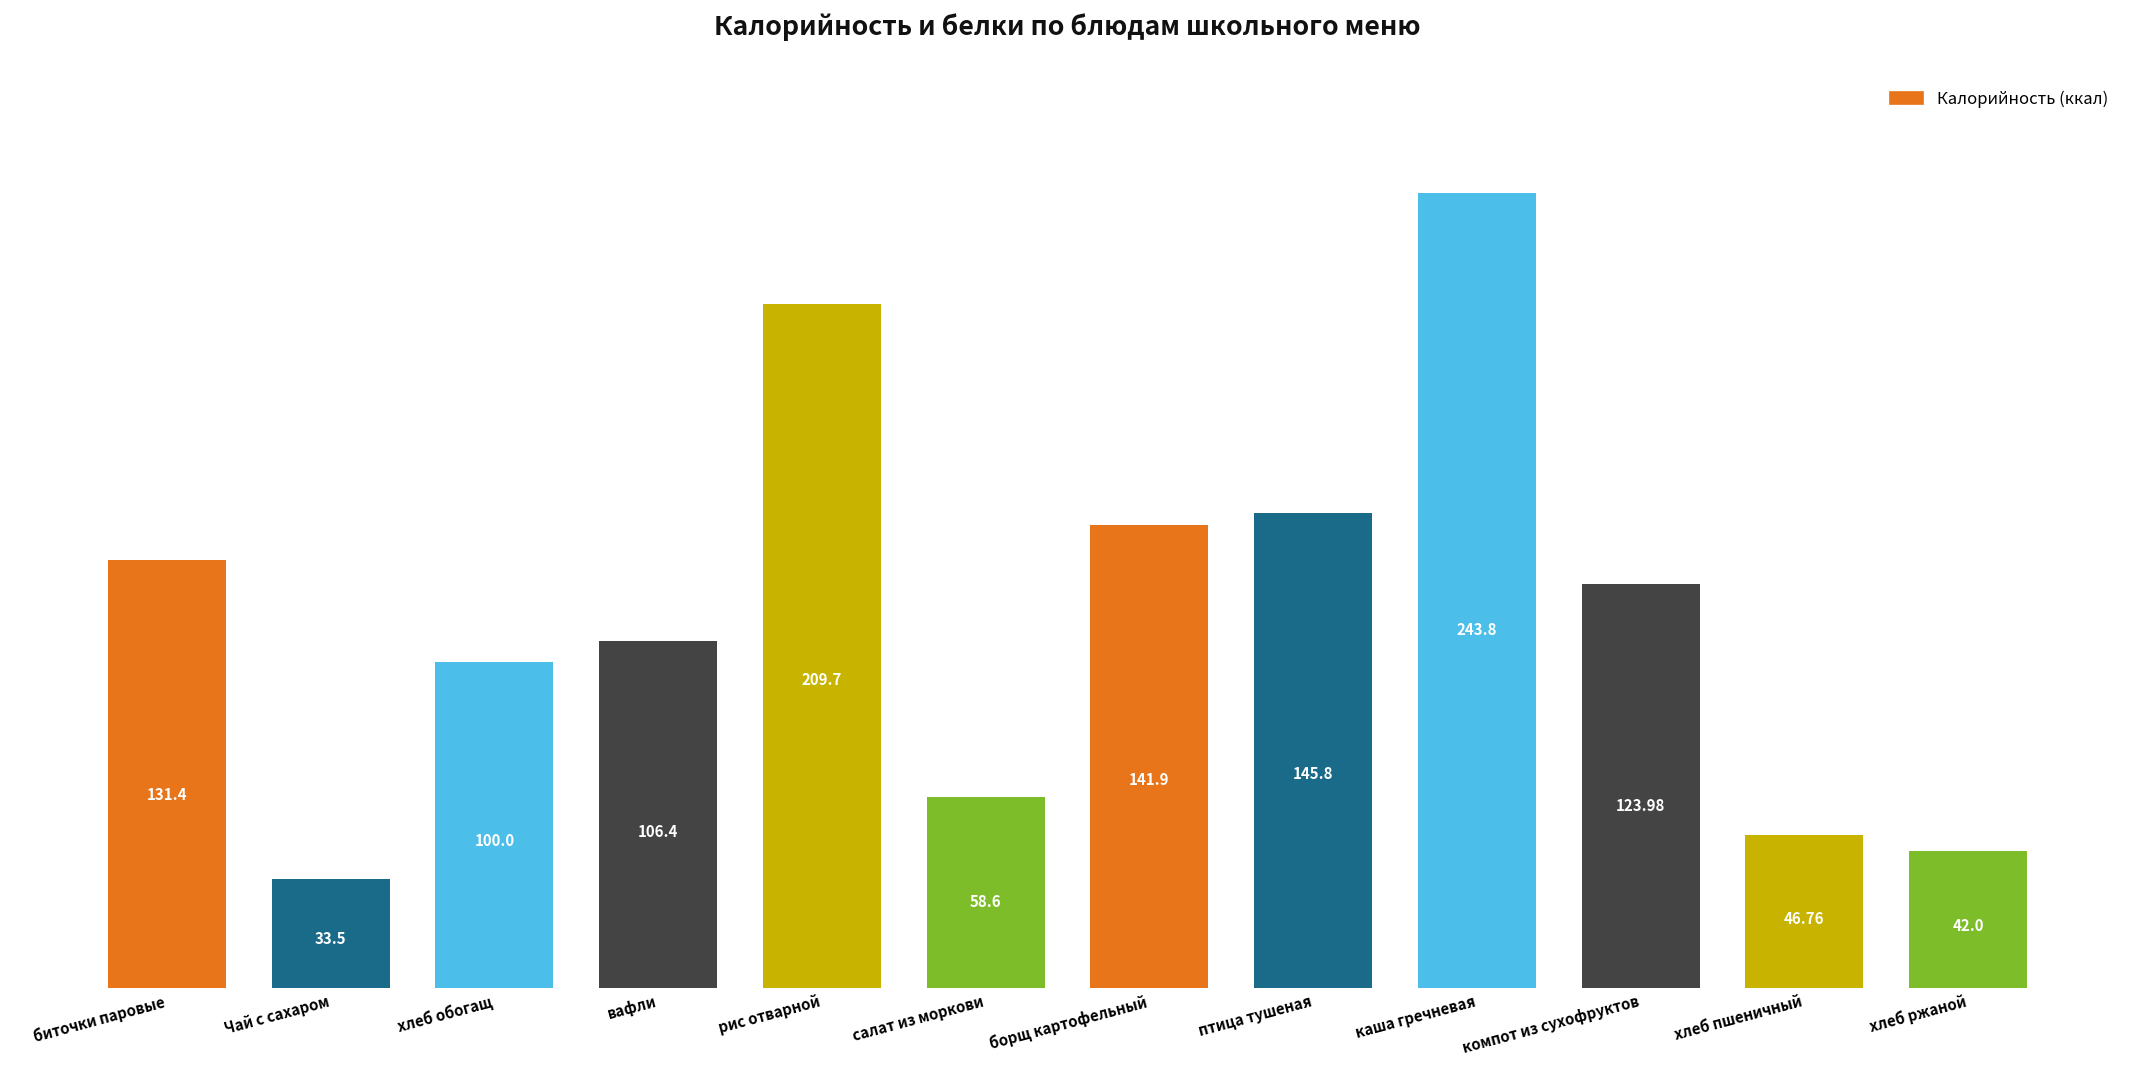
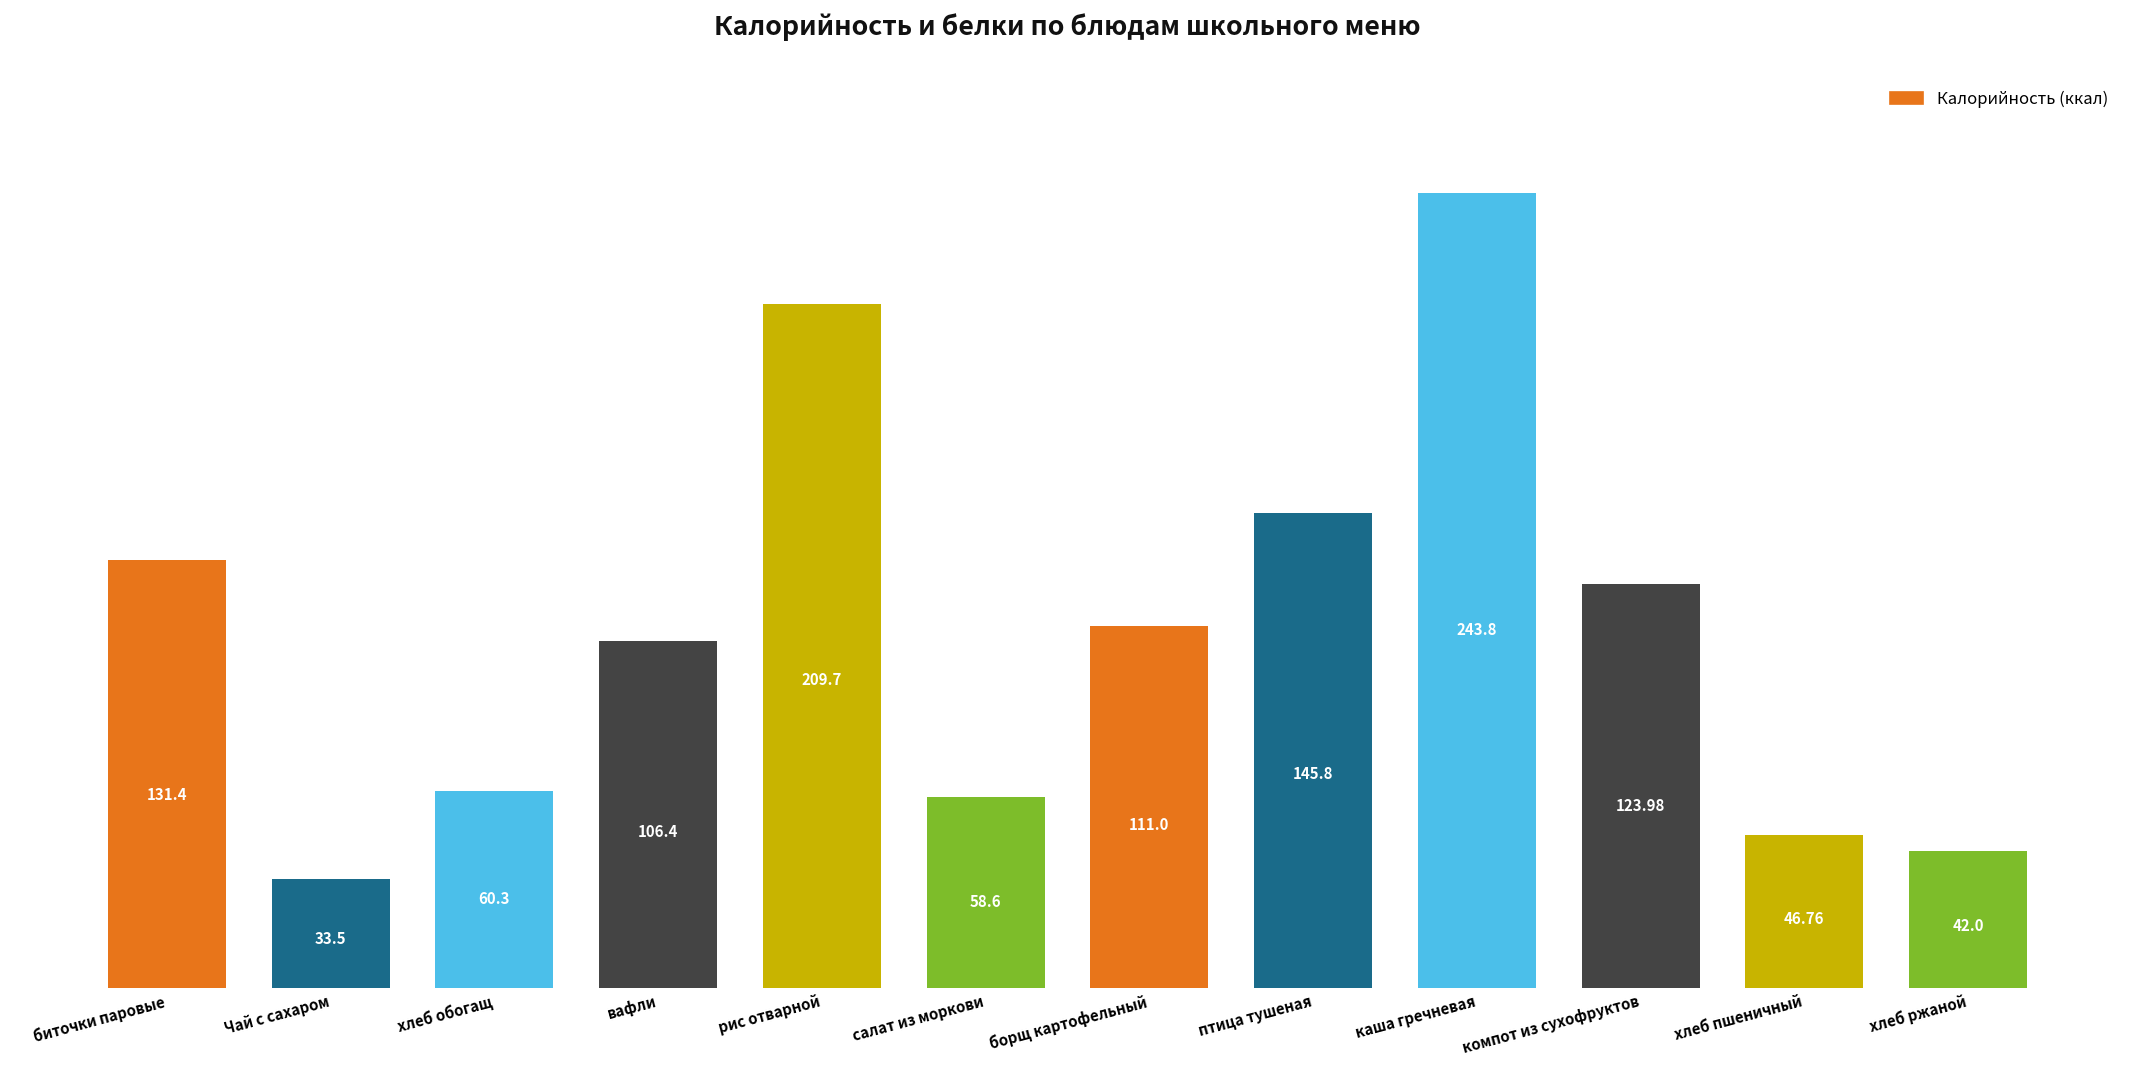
  {
    "биточки паровые": 131.4,
    "Чай с сахаром": 33.5,
-   "хлеб обогащ": 100.0,
+   "хлеб обогащ": 60.3,
    "вафли": 106.4,
    "рис отварной": 209.7,
    "салат из моркови": 58.6,
-   "борщ картофельный": 141.9,
+   "борщ картофельный": 111.0,
    "птица тушеная": 145.8,
    "каша гречневая": 243.8,
    "компот из сухофруктов": 123.98,
    "хлеб пшеничный": 46.76,
    "хлеб ржаной": 42.0
  }
